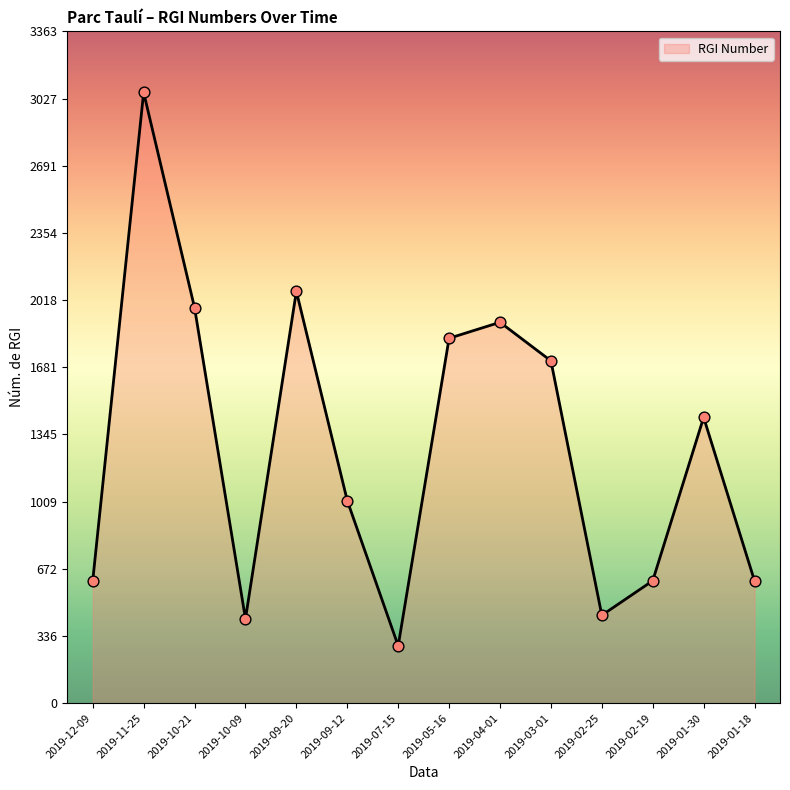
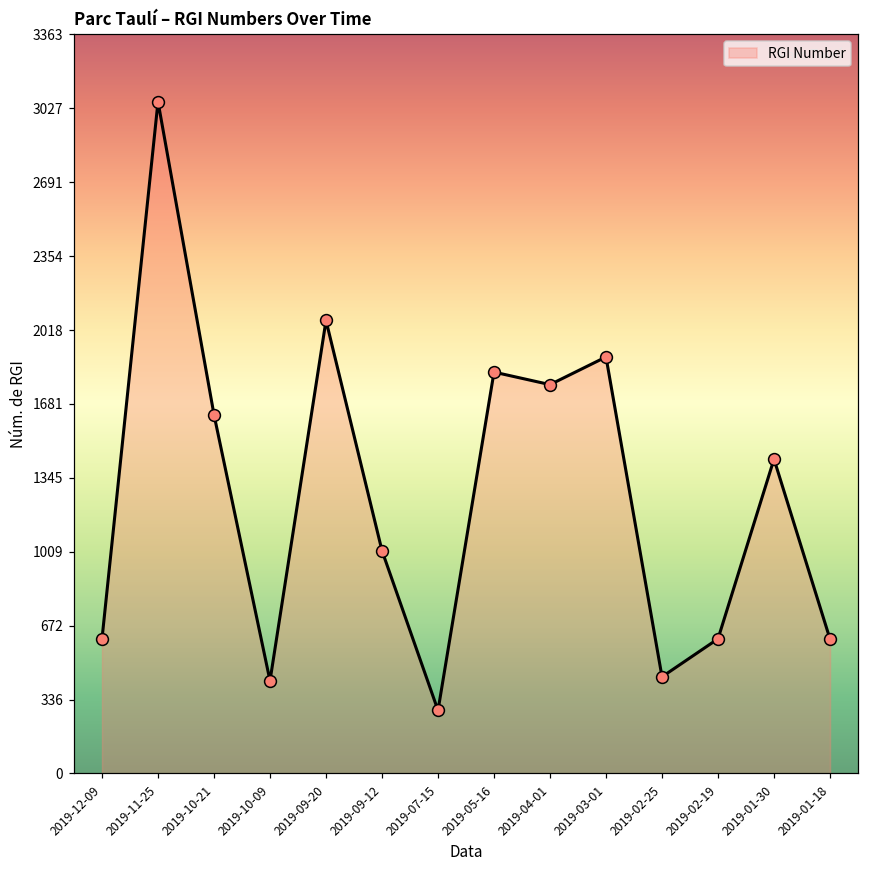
  {
    "2019-12-09": 610,
    "2019-11-25": 3060,
-   "2019-10-21": 1980,
+   "2019-10-21": 1630,
    "2019-10-09": 420,
    "2019-09-20": 2060,
    "2019-09-12": 1010,
    "2019-07-15": 290,
    "2019-05-16": 1830,
-   "2019-04-01": 1910,
-   "2019-03-01": 1710,
+   "2019-04-01": 1770,
+   "2019-03-01": 1900,
    "2019-02-25": 440,
    "2019-02-19": 610,
    "2019-01-30": 1430,
    "2019-01-18": 610
  }
